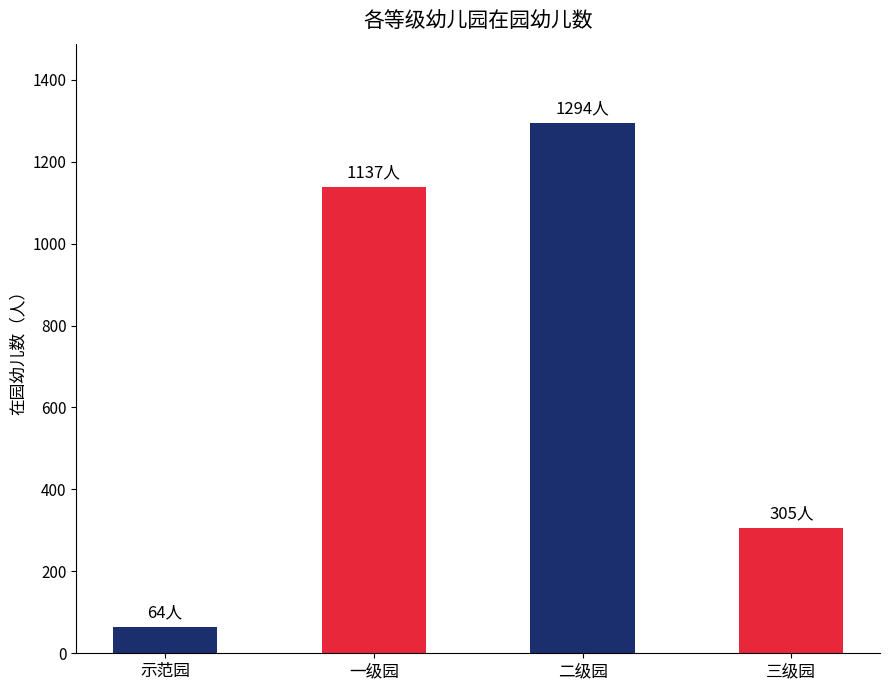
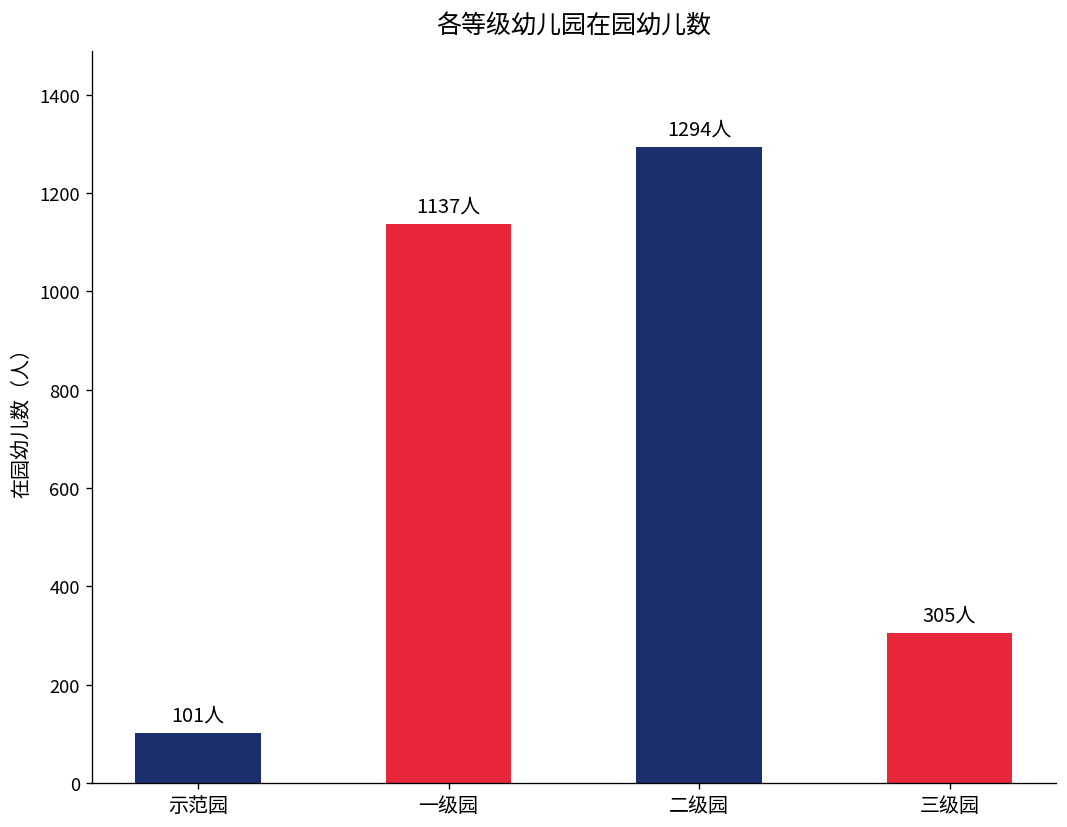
  {
-   "示范园": "64人",
+   "示范园": "101人",
    "一级园": "1137人",
    "二级园": "1294人",
    "三级园": "305人"
  }
